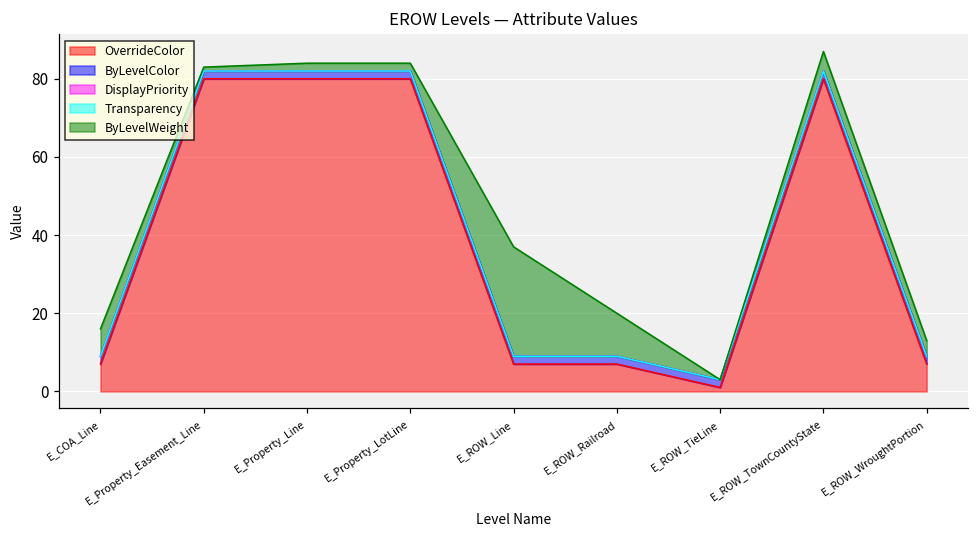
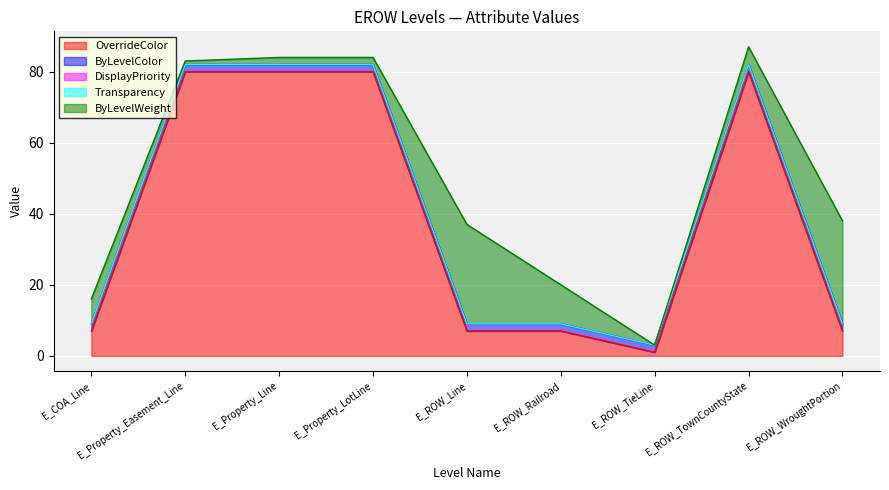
  {
    "OverrideColor": {
      "E_COA_Line": 7,
      "E_Property_Easement_Line": 80,
      "E_Property_Line": 80,
      "E_Property_LotLine": 80,
      "E_ROW_Line": 7,
      "E_ROW_Railroad": 7,
      "E_ROW_TieLine": 1,
      "E_ROW_TownCountyState": 80,
      "E_ROW_WroughtPortion": 7
    },
    "ByLevelWeight": {
      "E_COA_Line": 7,
      "E_Property_Easement_Line": 1,
      "E_Property_Line": 2,
      "E_Property_LotLine": 2,
      "E_ROW_Line": 28,
      "E_ROW_Railroad": 11,
      "E_ROW_TownCountyState": 5,
-     "E_ROW_WroughtPortion": 4
+     "E_ROW_WroughtPortion": 29
    }
  }
